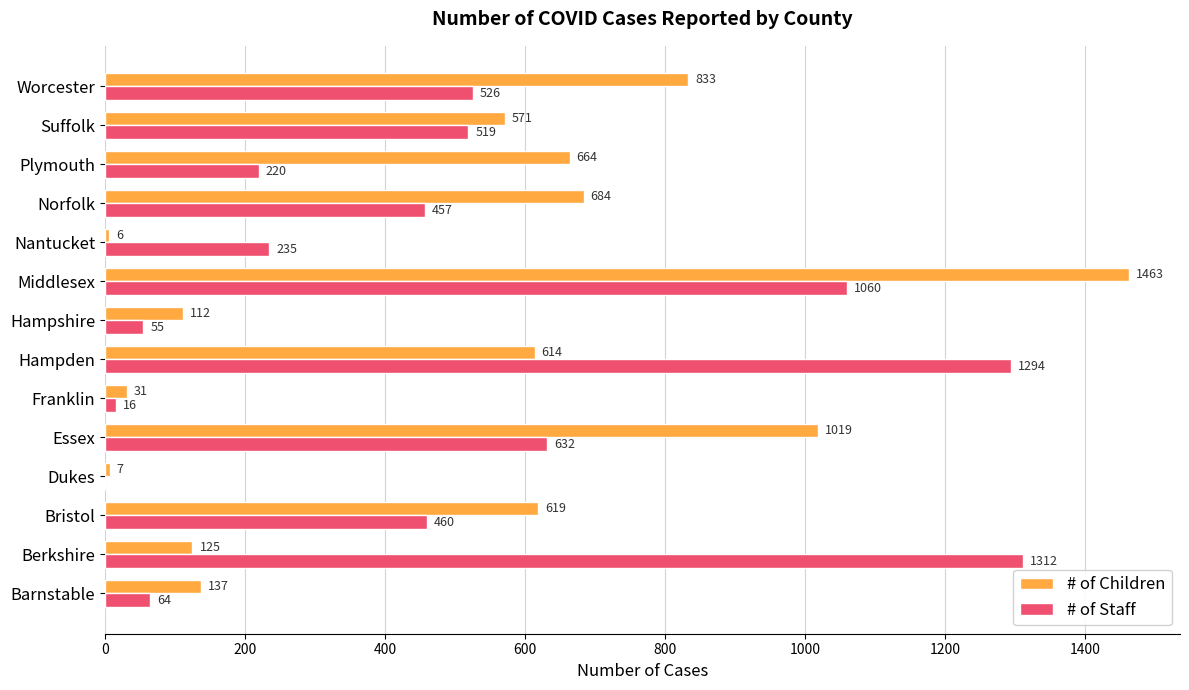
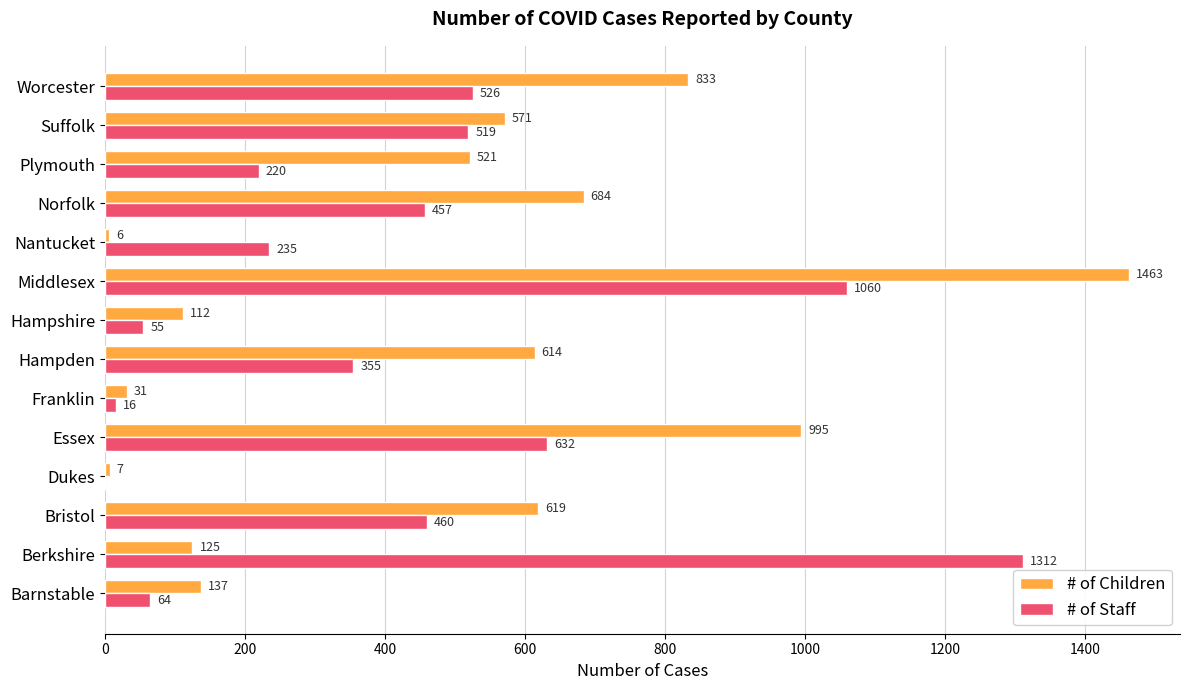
  {
    "# of Children": {
      "Worcester": 833,
      "Suffolk": 571,
-     "Plymouth": 664,
+     "Plymouth": 521,
      "Norfolk": 684,
      "Nantucket": 6,
      "Middlesex": 1463,
      "Hampshire": 112,
      "Hampden": 614,
      "Franklin": 31,
-     "Essex": 1019,
+     "Essex": 995,
      "Dukes": 7,
      "Bristol": 619,
      "Berkshire": 125,
      "Barnstable": 137
    },
    "# of Staff": {
      "Worcester": 526,
      "Suffolk": 519,
      "Plymouth": 220,
      "Norfolk": 457,
      "Nantucket": 235,
      "Middlesex": 1060,
      "Hampshire": 55,
-     "Hampden": 1294,
+     "Hampden": 355,
      "Franklin": 16,
      "Essex": 632,
      "Bristol": 460,
      "Berkshire": 1312,
      "Barnstable": 64
    }
  }
